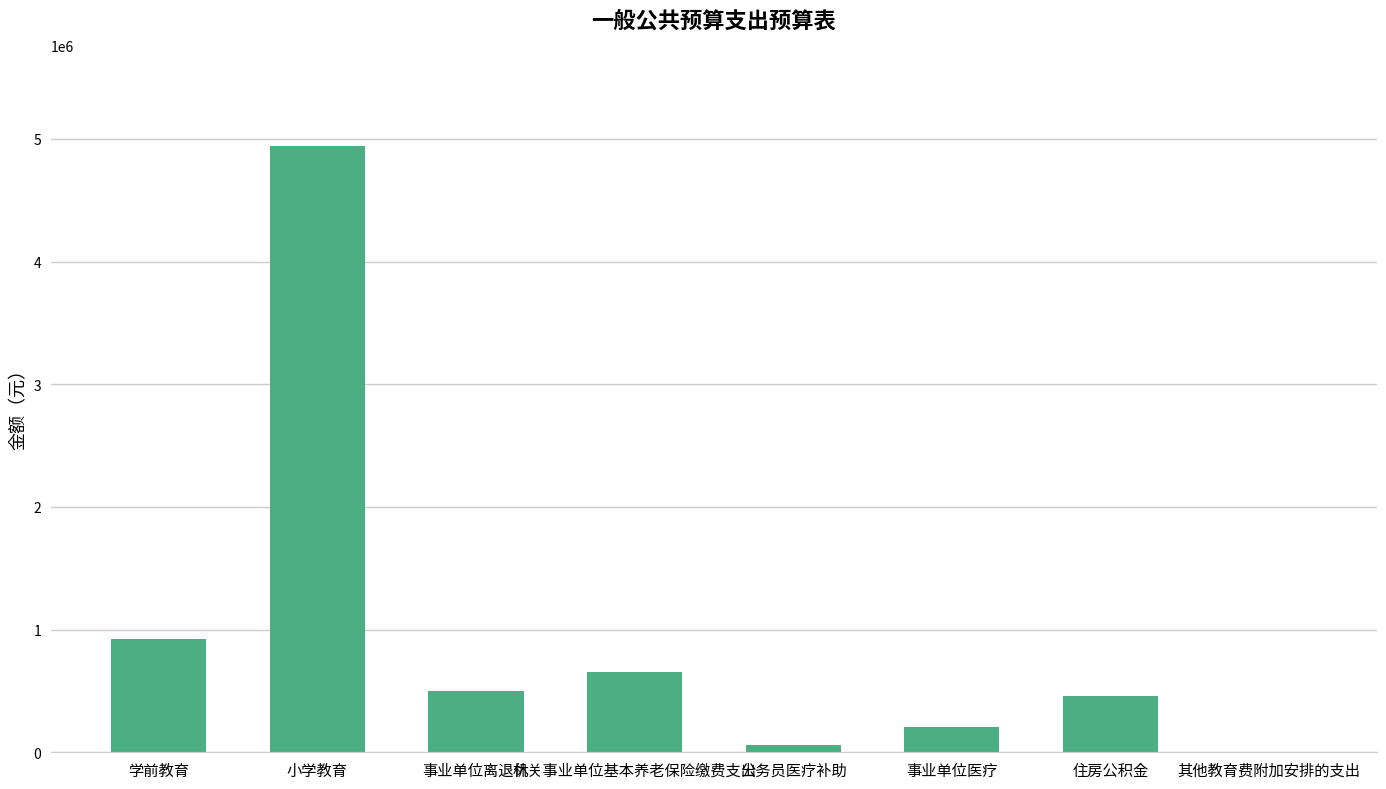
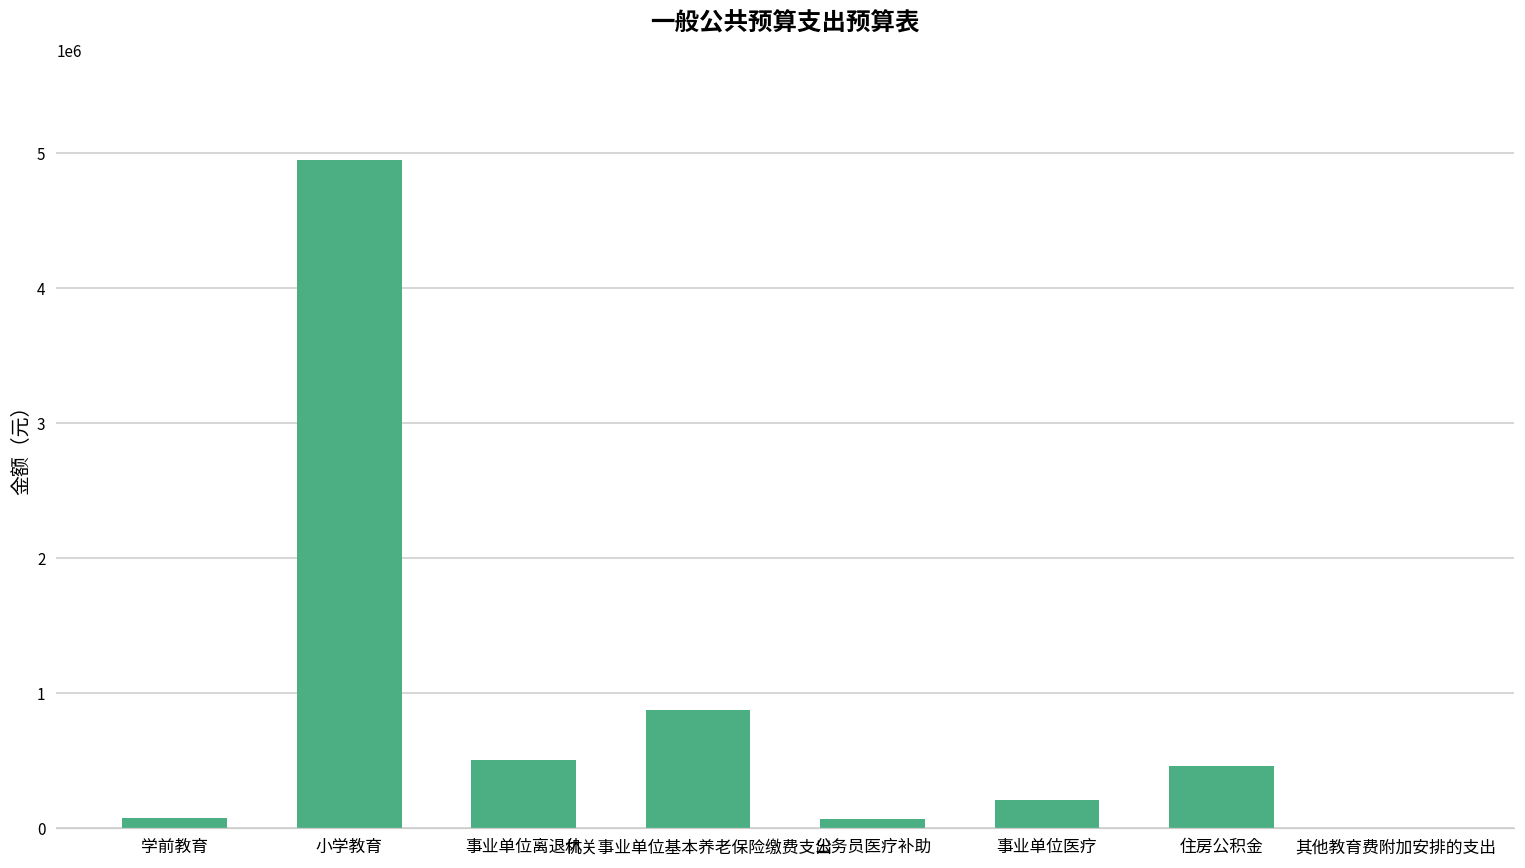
  {
-   "学前教育": 930000,
+   "学前教育": 70000,
    "小学教育": 4940000,
-   "机关事业单位基本养老保险缴费支出": 650000,
+   "机关事业单位基本养老保险缴费支出": 870000,
    "事业单位医疗": 200000,
    "住房公积金": 460000,
    "其他教育费附加安排的支出": 0
  }
